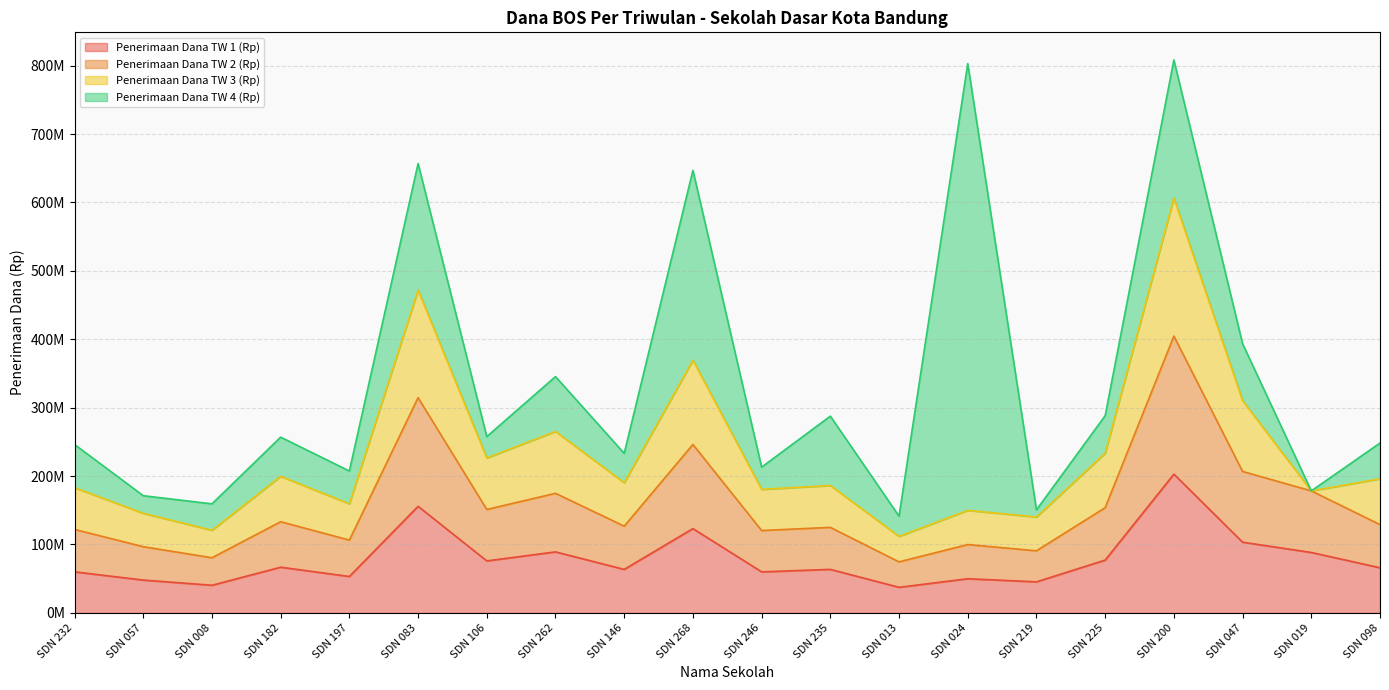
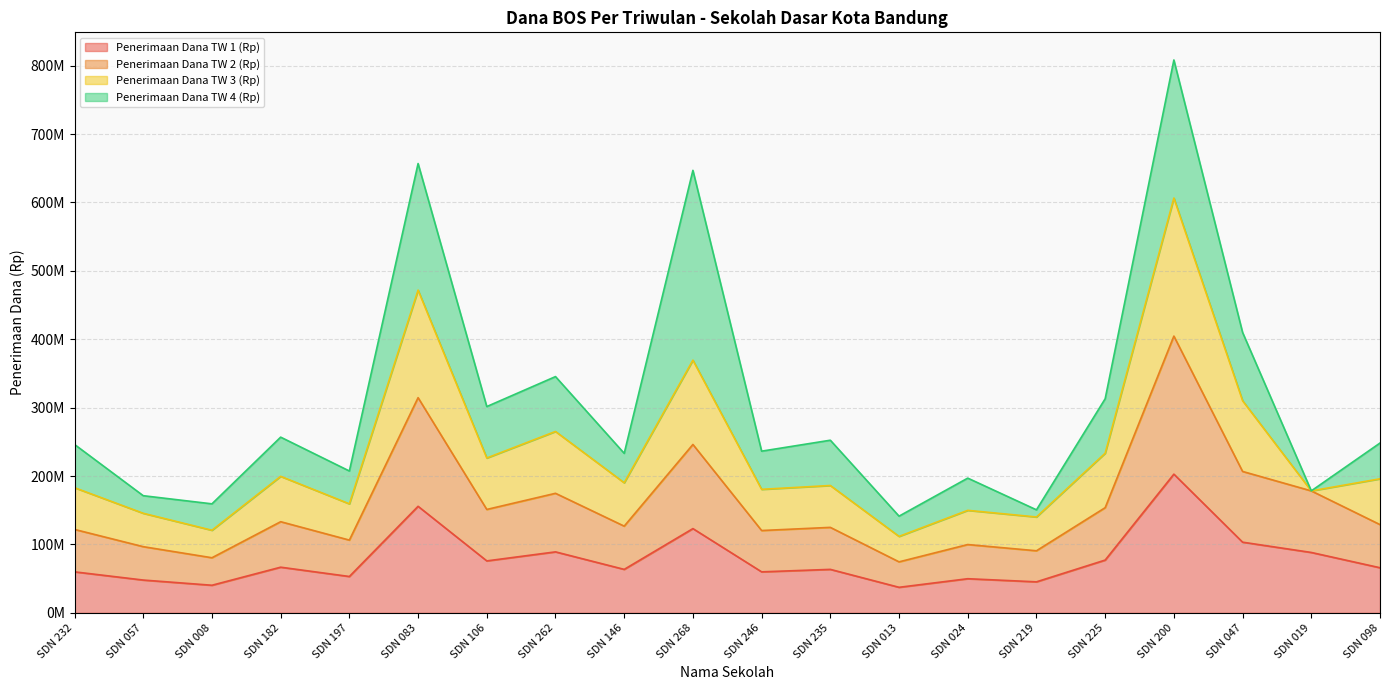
  {
    "Penerimaan Dana TW 4 (Rp)": {
      "SDN 232": 60000000,
      "SDN 057": 30000000,
      "SDN 008": 40000000,
      "SDN 182": 60000000,
      "SDN 197": 50000000,
      "SDN 083": 190000000,
-     "SDN 106": 30000000,
+     "SDN 106": 80000000,
      "SDN 262": 80000000,
      "SDN 146": 40000000,
      "SDN 268": 280000000,
-     "SDN 246": 30000000,
-     "SDN 235": 100000000,
+     "SDN 246": 60000000,
+     "SDN 235": 70000000,
      "SDN 013": 30000000,
-     "SDN 024": 650000000,
+     "SDN 024": 50000000,
      "SDN 219": 10000000,
-     "SDN 225": 50000000,
+     "SDN 225": 80000000,
      "SDN 200": 200000000,
-     "SDN 047": 80000000,
+     "SDN 047": 100000000,
      "SDN 098": 50000000
    }
  }
